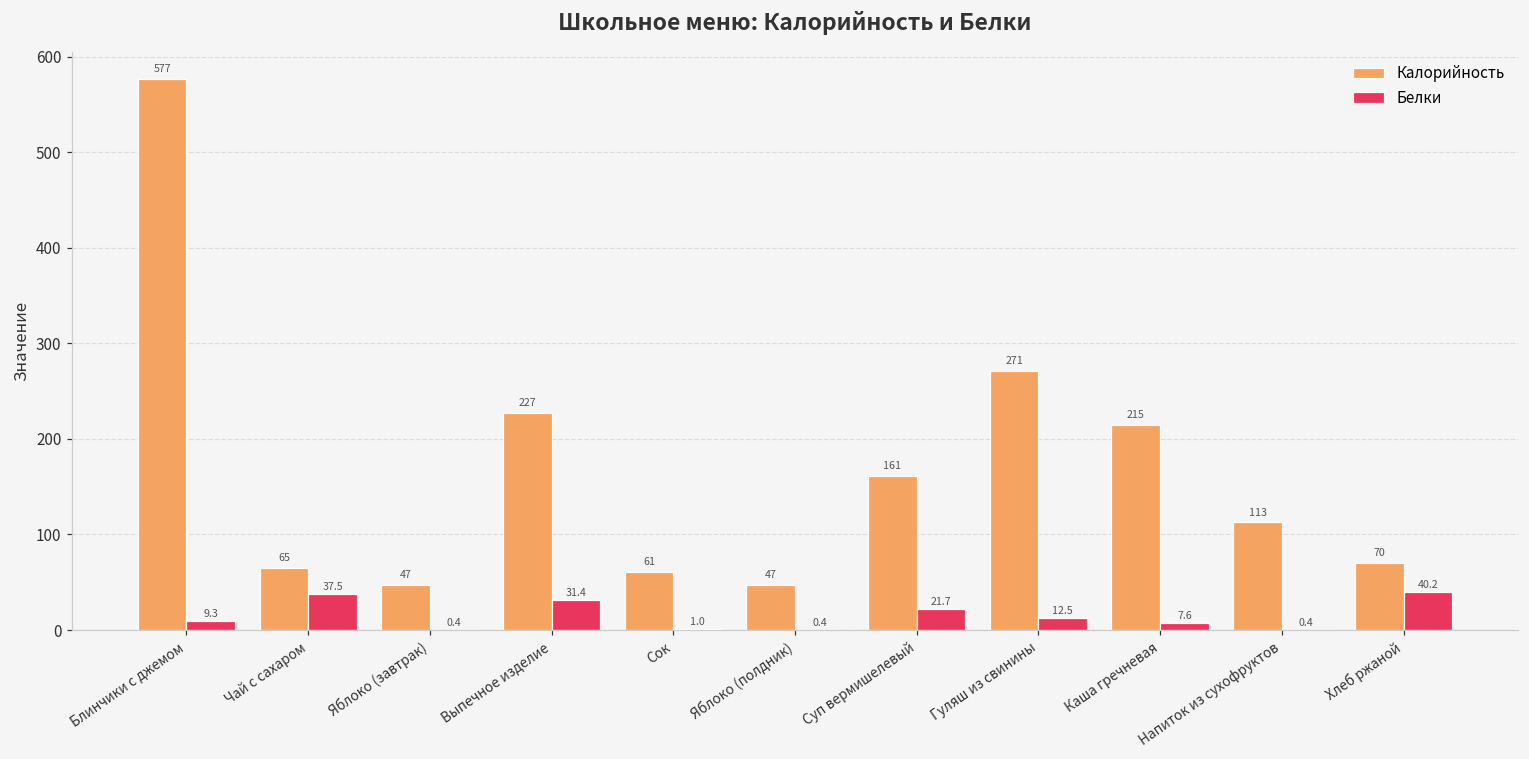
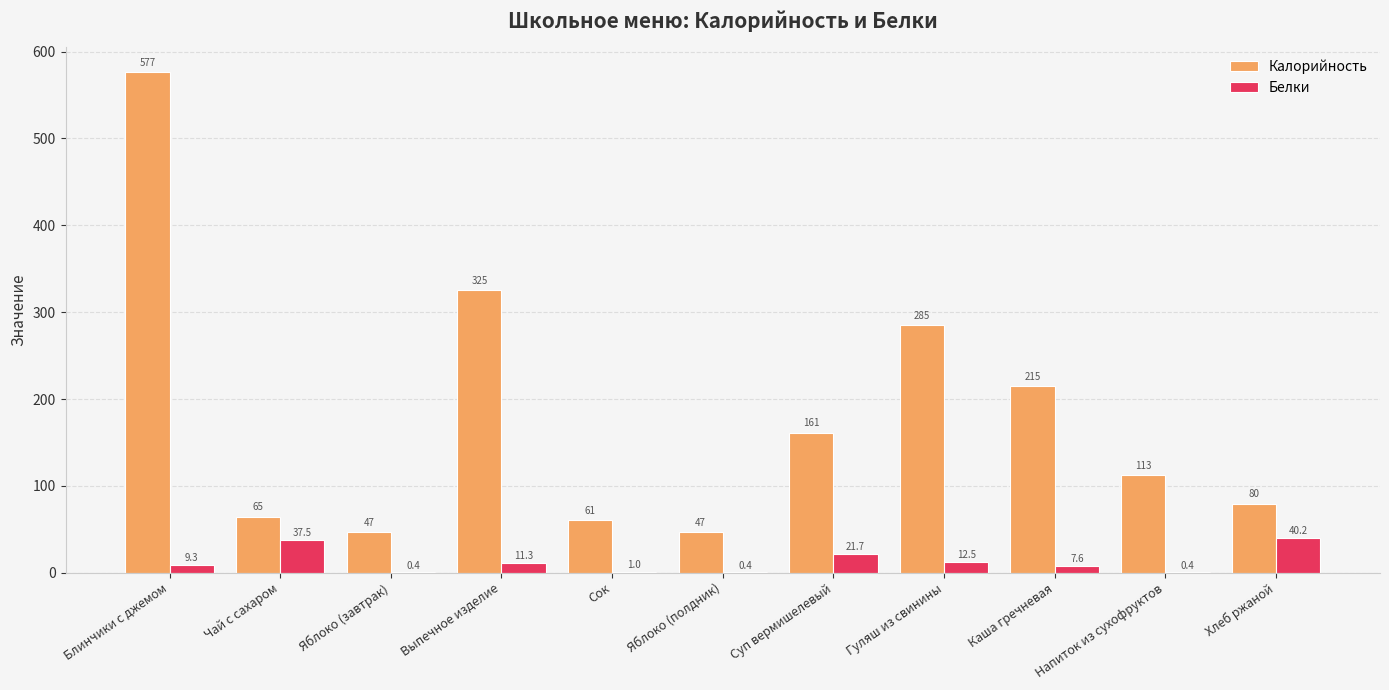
  {
    "Калорийность": {
      "Блинчики с джемом": 577,
      "Чай с сахаром": 65,
      "Яблоко (завтрак)": 47,
-     "Выпечное изделие": 227,
+     "Выпечное изделие": 325,
      "Сок": 61,
      "Яблоко (полдник)": 47,
      "Суп вермишелевый": 161,
-     "Гуляш из свинины": 271,
+     "Гуляш из свинины": 285,
      "Каша гречневая": 215,
      "Напиток из сухофруктов": 113,
-     "Хлеб ржаной": 70
+     "Хлеб ржаной": 80
    },
    "Белки": {
      "Блинчики с джемом": 9.3,
      "Чай с сахаром": 37.5,
      "Яблоко (завтрак)": 0.4,
-     "Выпечное изделие": 31.4,
+     "Выпечное изделие": 11.3,
      "Сок": 1.0,
      "Яблоко (полдник)": 0.4,
      "Суп вермишелевый": 21.7,
      "Гуляш из свинины": 12.5,
      "Каша гречневая": 7.6,
      "Напиток из сухофруктов": 0.4,
      "Хлеб ржаной": 40.2
    }
  }
